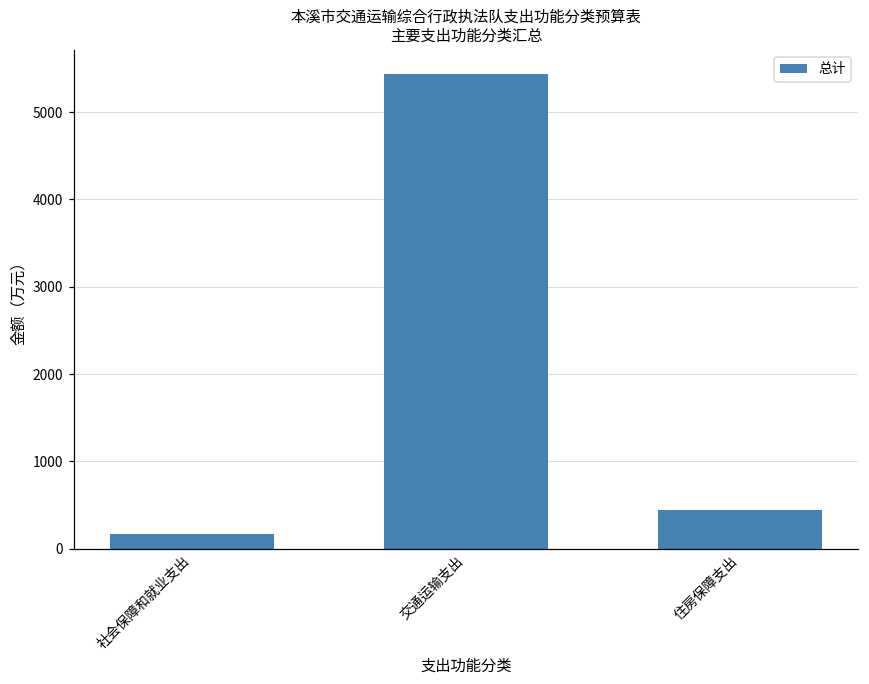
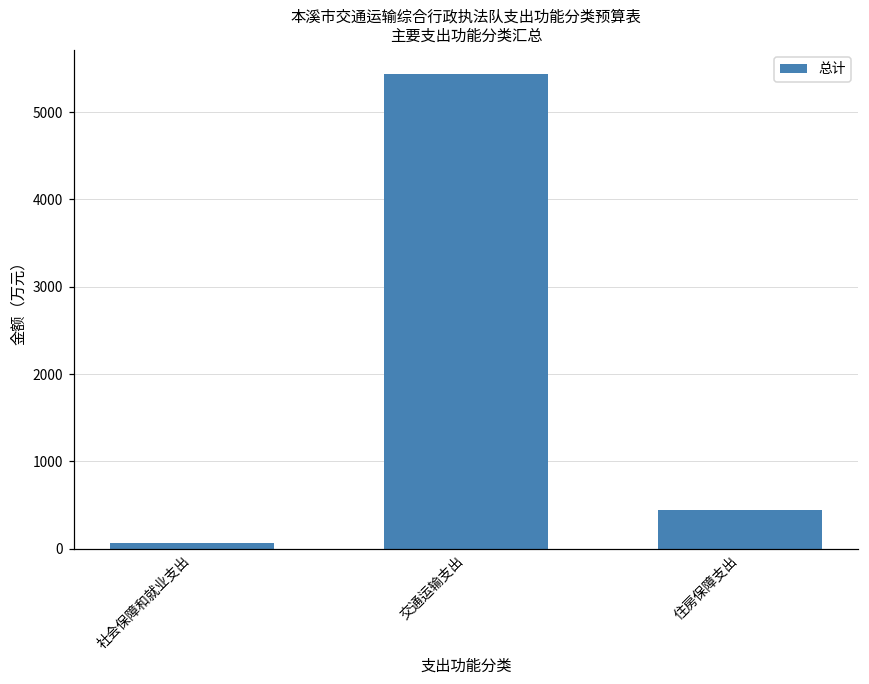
  {
-   "社会保障和就业支出": 200,
+   "社会保障和就业支出": 100,
    "交通运输支出": 5400,
    "住房保障支出": 400
  }
